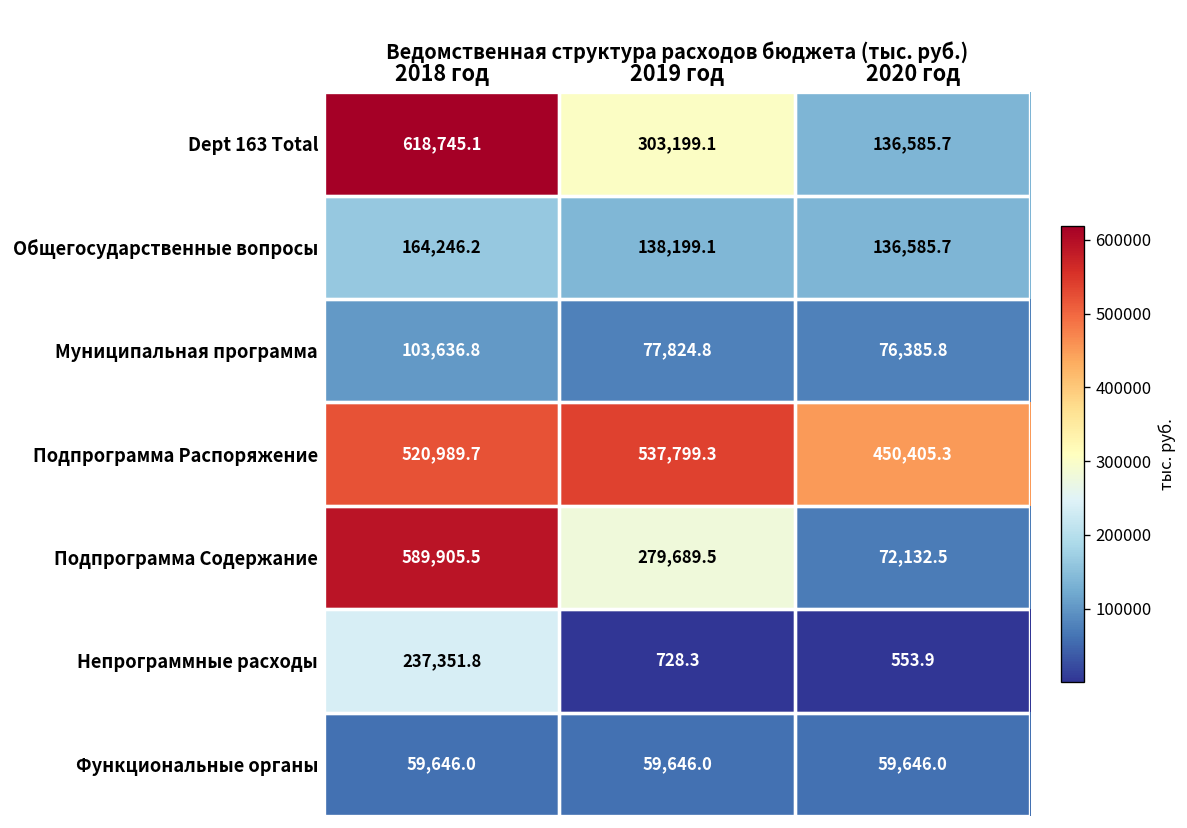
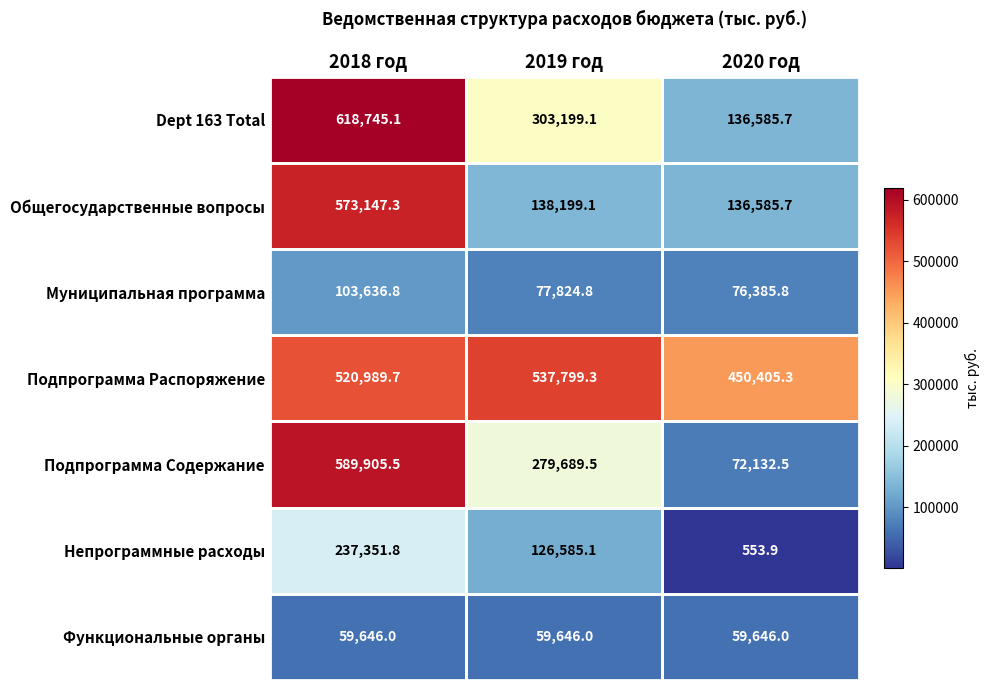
  {
    "Dept 163 Total": {
      "2018 год": "618,745.1",
      "2019 год": "303,199.1",
      "2020 год": "136,585.7"
    },
    "Общегосударственные вопросы": {
-     "2018 год": "164,246.2",
+     "2018 год": "573,147.3",
      "2019 год": "138,199.1",
      "2020 год": "136,585.7"
    },
    "Муниципальная программа": {
      "2018 год": "103,636.8",
      "2019 год": "77,824.8",
      "2020 год": "76,385.8"
    },
    "Подпрограмма Распоряжение": {
      "2018 год": "520,989.7",
      "2019 год": "537,799.3",
      "2020 год": "450,405.3"
    },
    "Подпрограмма Содержание": {
      "2018 год": "589,905.5",
      "2019 год": "279,689.5",
      "2020 год": "72,132.5"
    },
    "Непрограммные расходы": {
      "2018 год": "237,351.8",
-     "2019 год": "728.3",
+     "2019 год": "126,585.1",
      "2020 год": "553.9"
    },
    "Функциональные органы": {
      "2018 год": "59,646.0",
      "2019 год": "59,646.0",
      "2020 год": "59,646.0"
    }
  }
